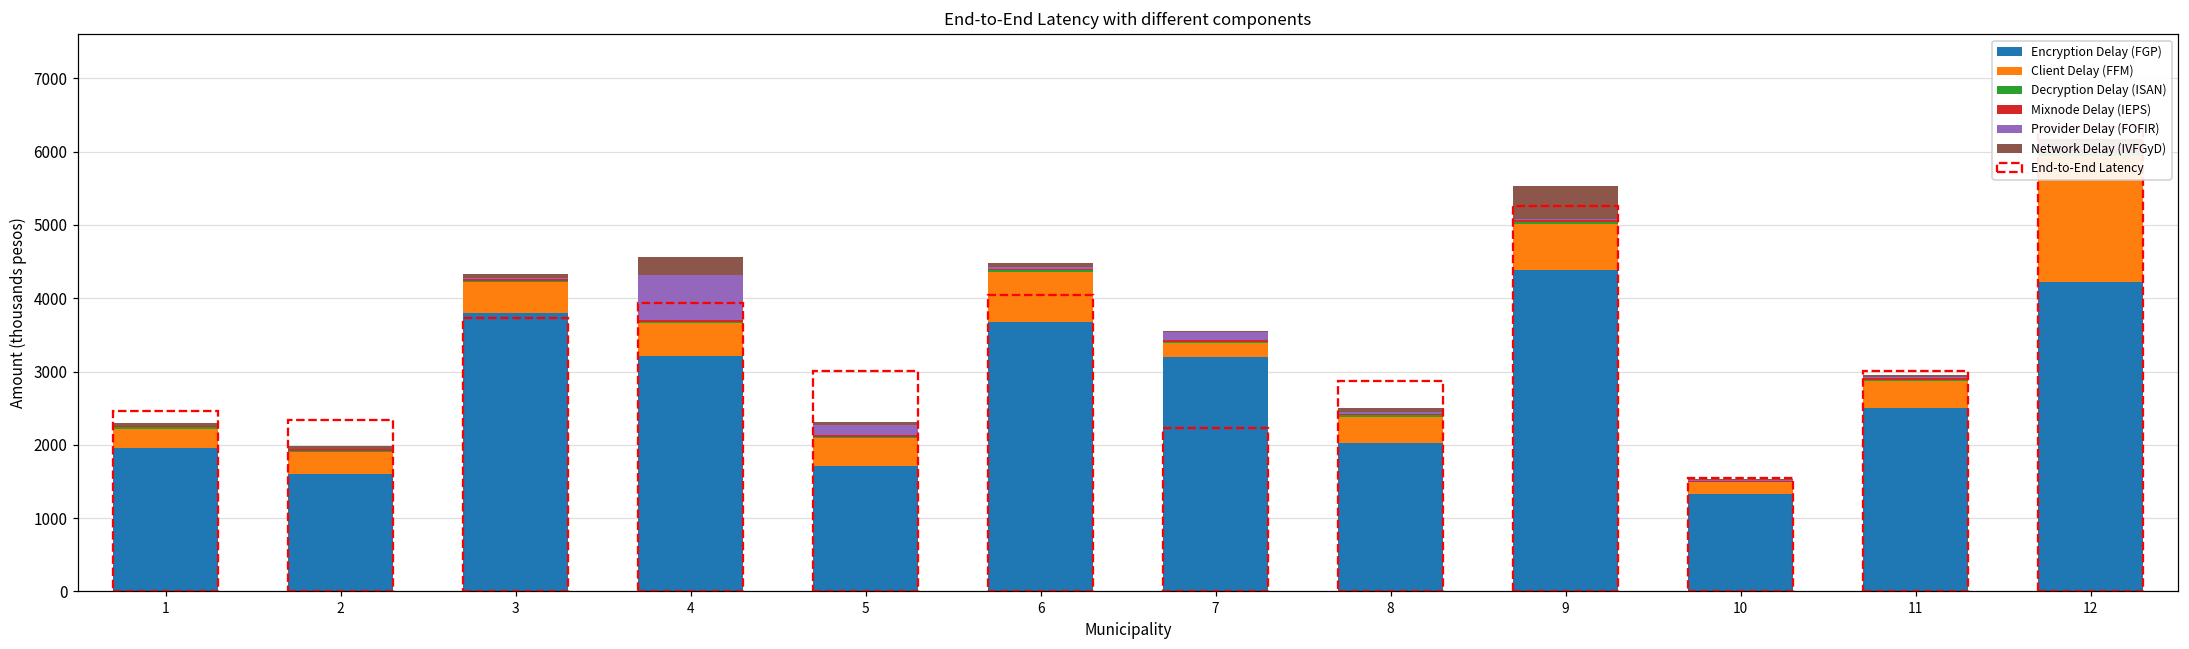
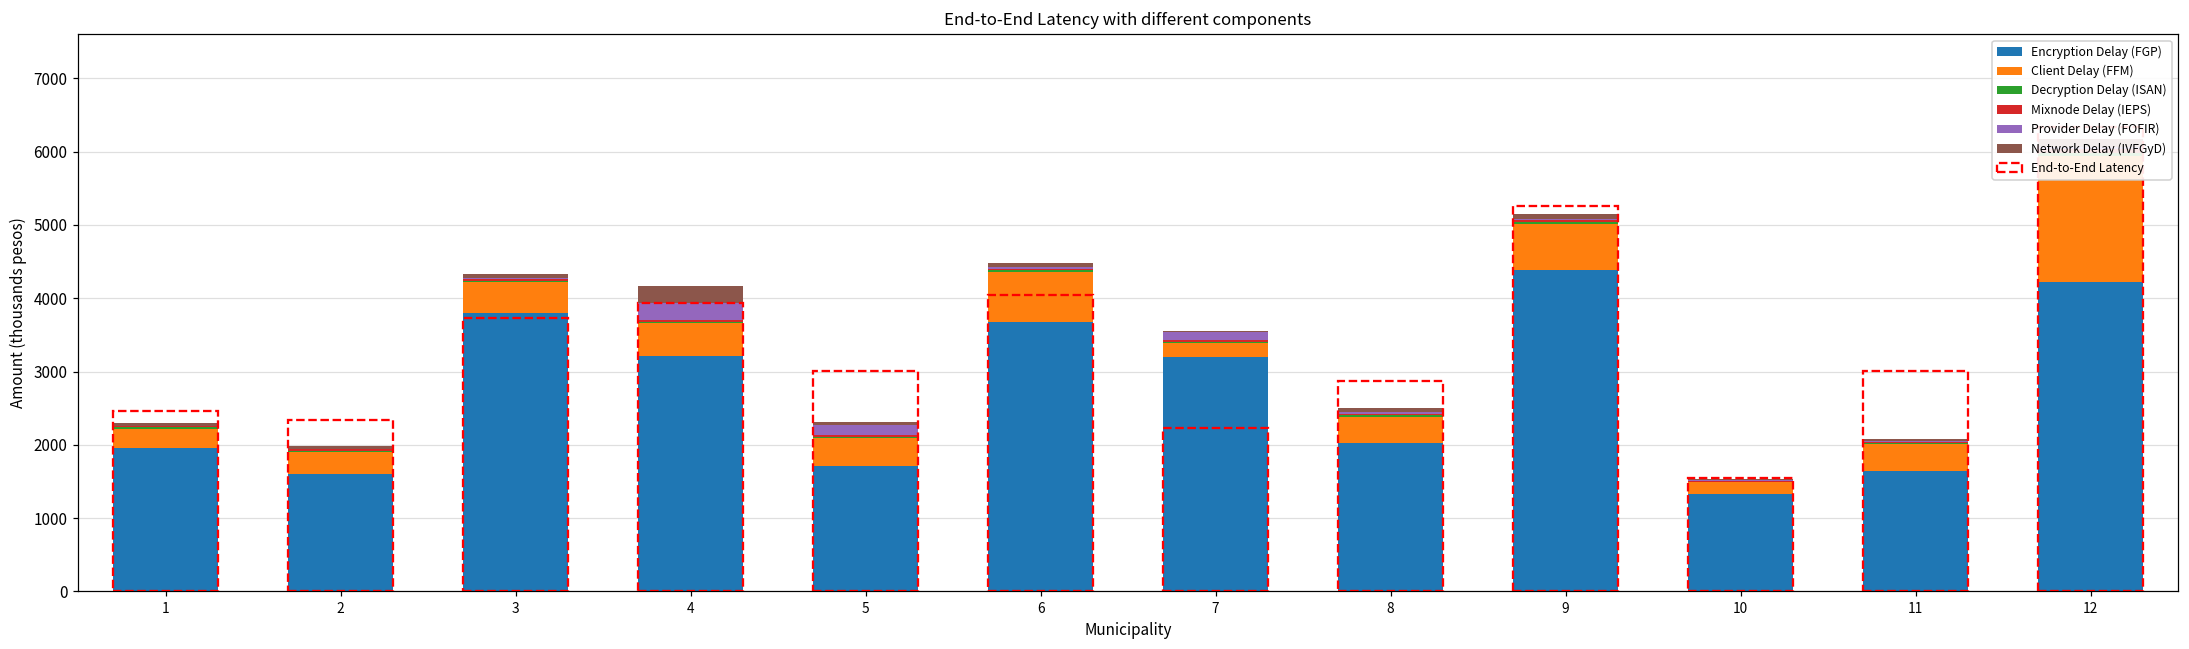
  {
    "Encryption Delay (FGP)": {
      "1": 2000,
      "2": 1600,
      "3": 3800,
      "4": 3200,
      "5": 1700,
      "6": 3700,
      "7": 3200,
      "8": 2000,
      "9": 4400,
      "10": 1300,
-     "11": 2500,
+     "11": 1600,
      "12": 4200
    },
    "Client Delay (FFM)": {
      "1": 300,
      "2": 300,
      "3": 400,
      "4": 400,
      "5": 400,
      "6": 700,
      "7": 200,
      "8": 400,
      "9": 600,
      "10": 200,
      "11": 400
    },
    "Provider Delay (FOFIR)": {
-     "4": 600,
+     "4": 200,
      "5": 100,
      "7": 100
    },
    "Network Delay (IVFGyD)": {
      "3": 0,
      "4": 200,
      "5": 0,
      "6": 100,
      "8": 100,
-     "9": 500
+     "9": 100
    }
  }
